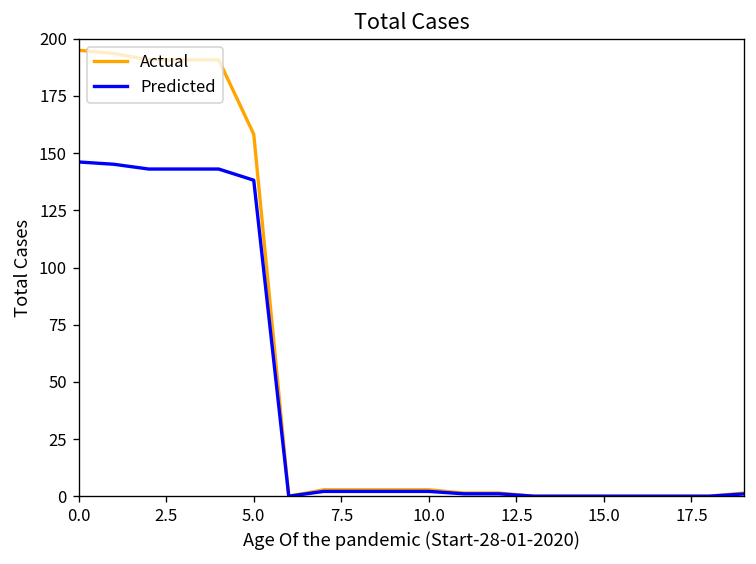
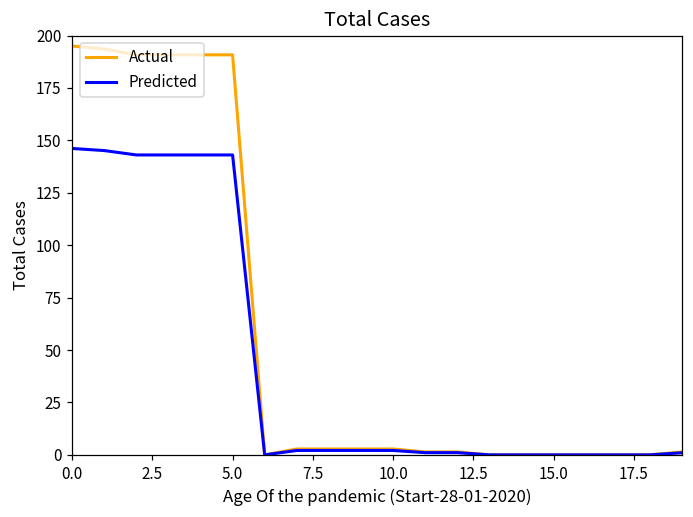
  {
    "Actual": {
      "0.0": 195,
-     "5.0": 158
+     "5.0": 191
    },
    "Predicted": {
      "0.0": 146,
-     "5.0": 138
+     "5.0": 143
    }
  }
